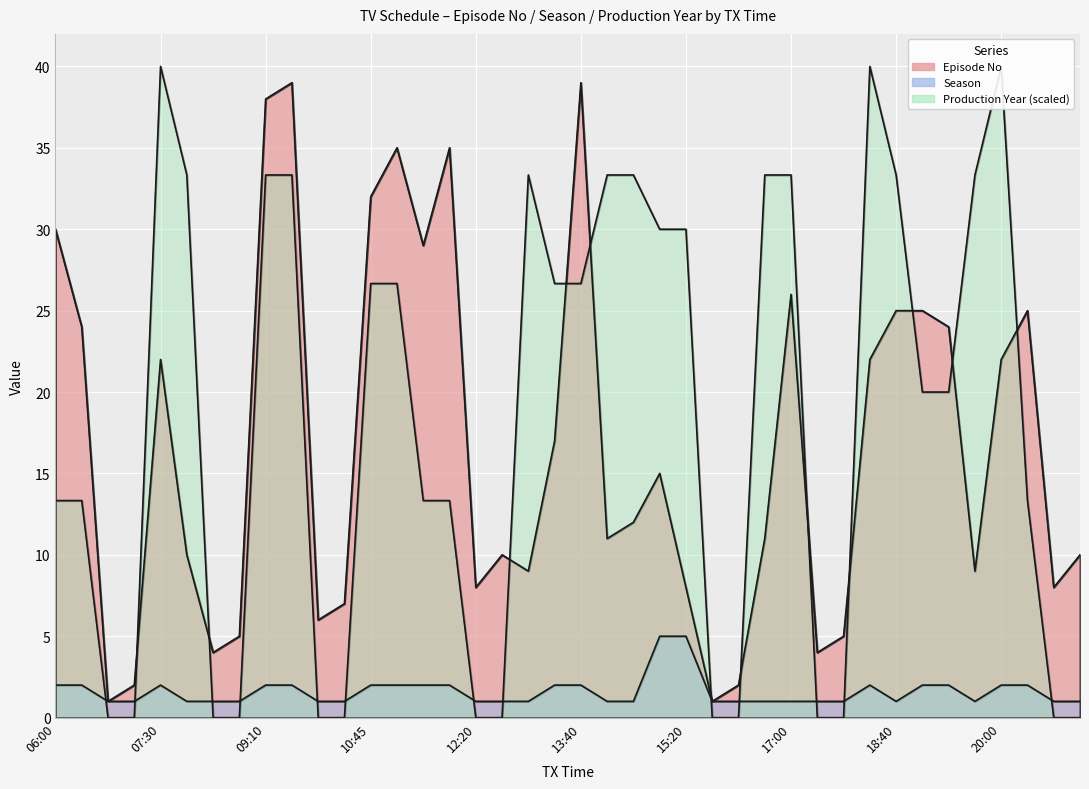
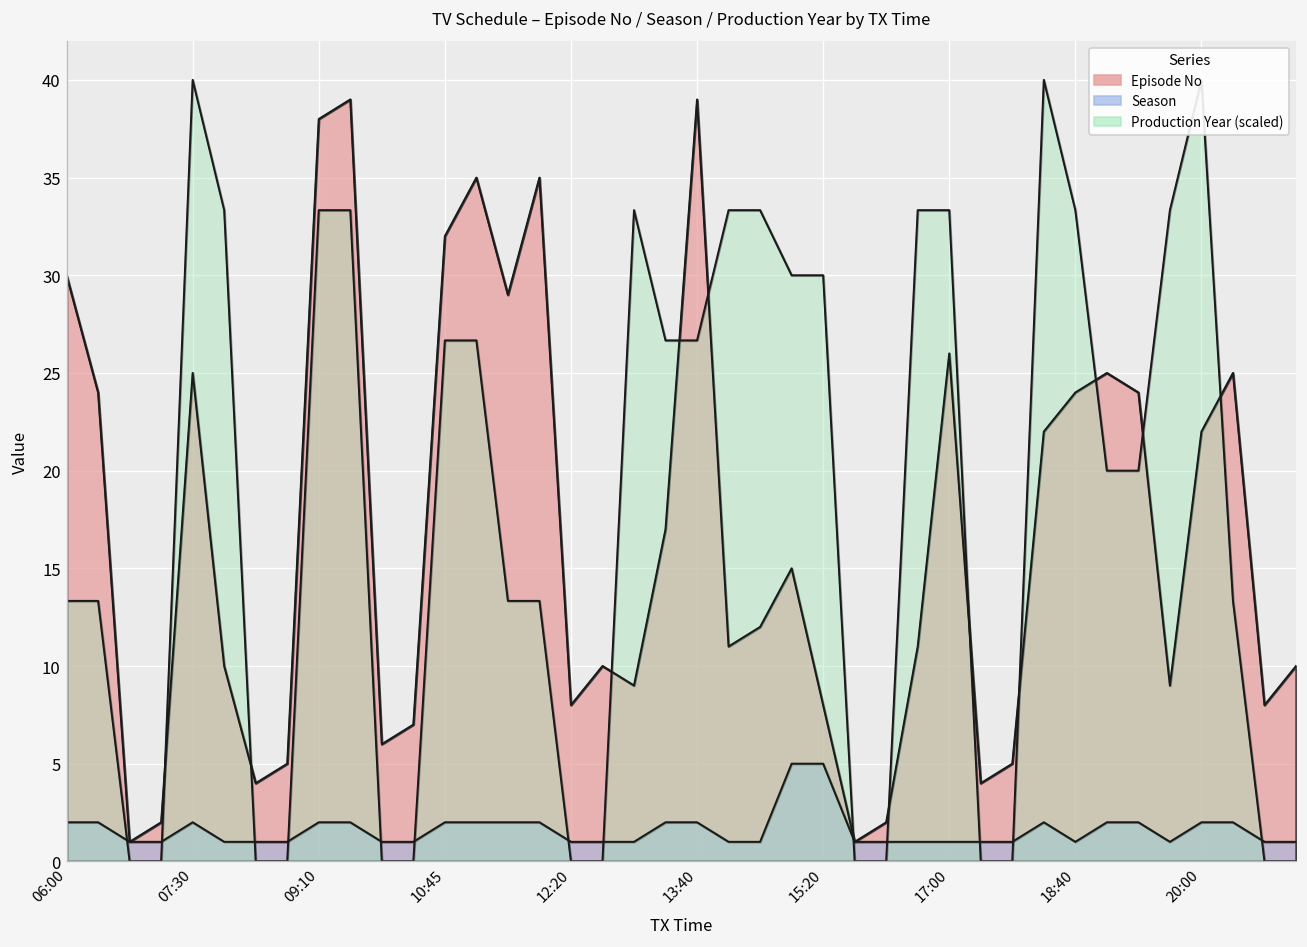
  {
    "Episode No": {
      "06:00": 30,
-     "07:30": 22,
+     "07:30": 25,
      "09:10": 38,
      "10:45": 32,
      "12:20": 8,
      "13:40": 39,
      "15:20": 8,
      "17:00": 26,
-     "18:40": 25,
+     "18:40": 24,
      "20:00": 22
    }
  }
